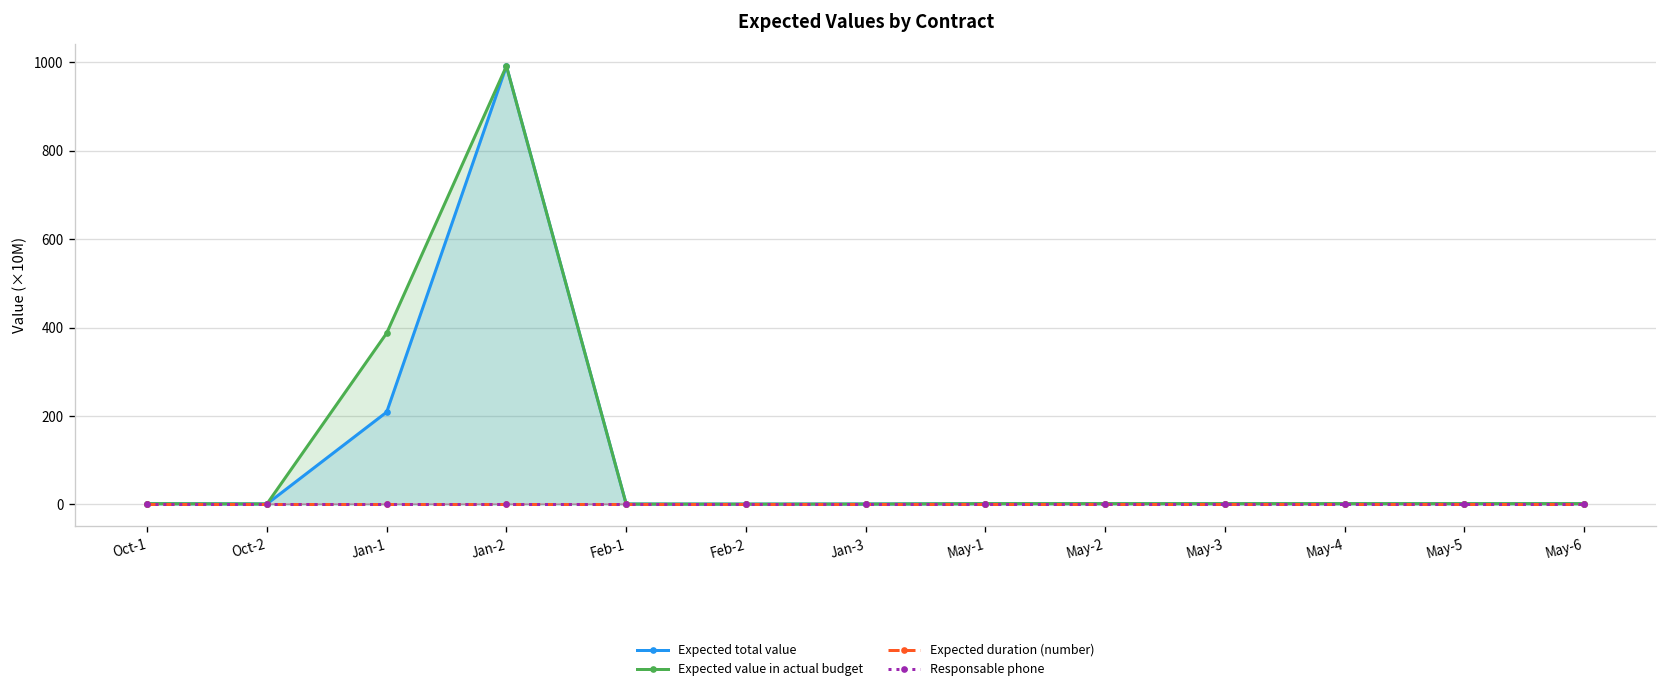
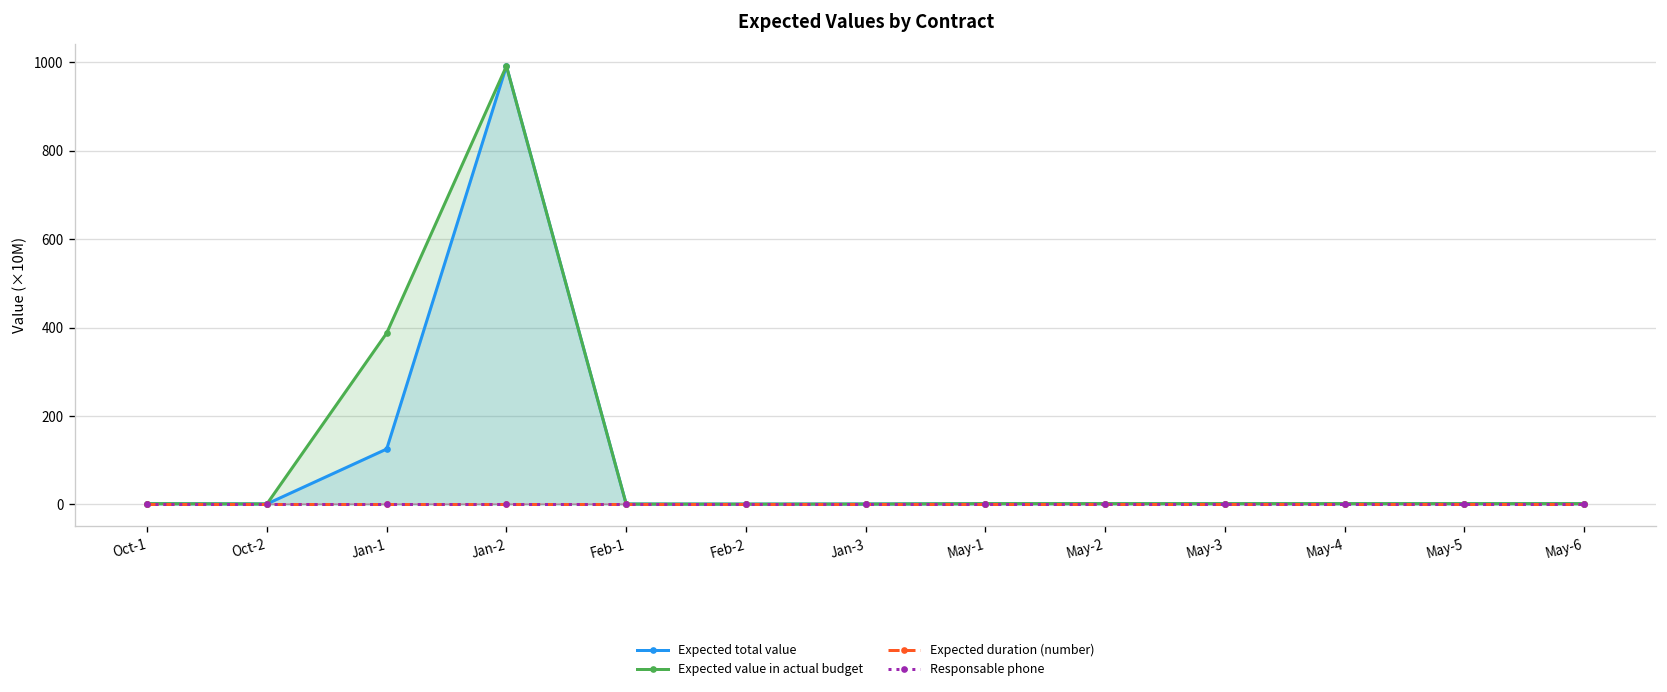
  {
    "Expected total value": {
-     "Jan-1": 210
+     "Jan-1": 130
    },
    "Expected value in actual budget": {
      "Jan-1": 390
    },
    "Responsable phone": {
      "Jan-1": 0,
      "Jan-2": 0
    }
  }
